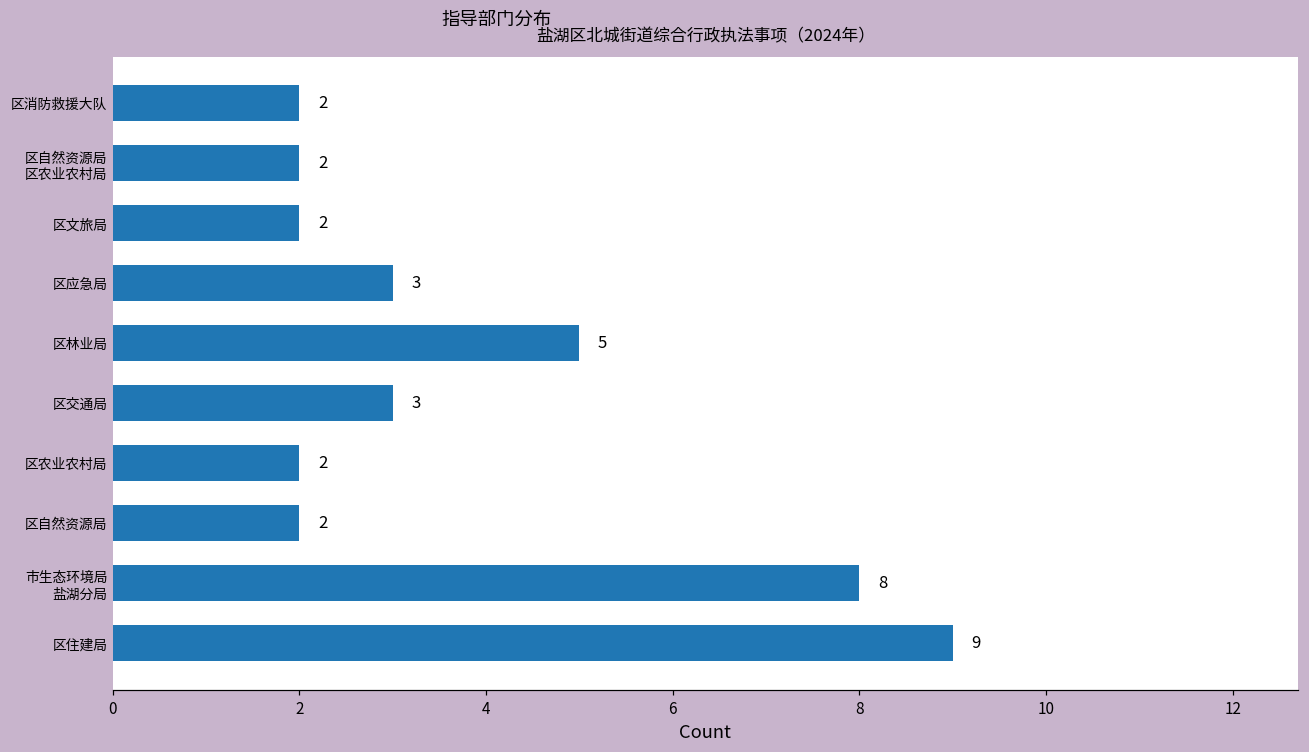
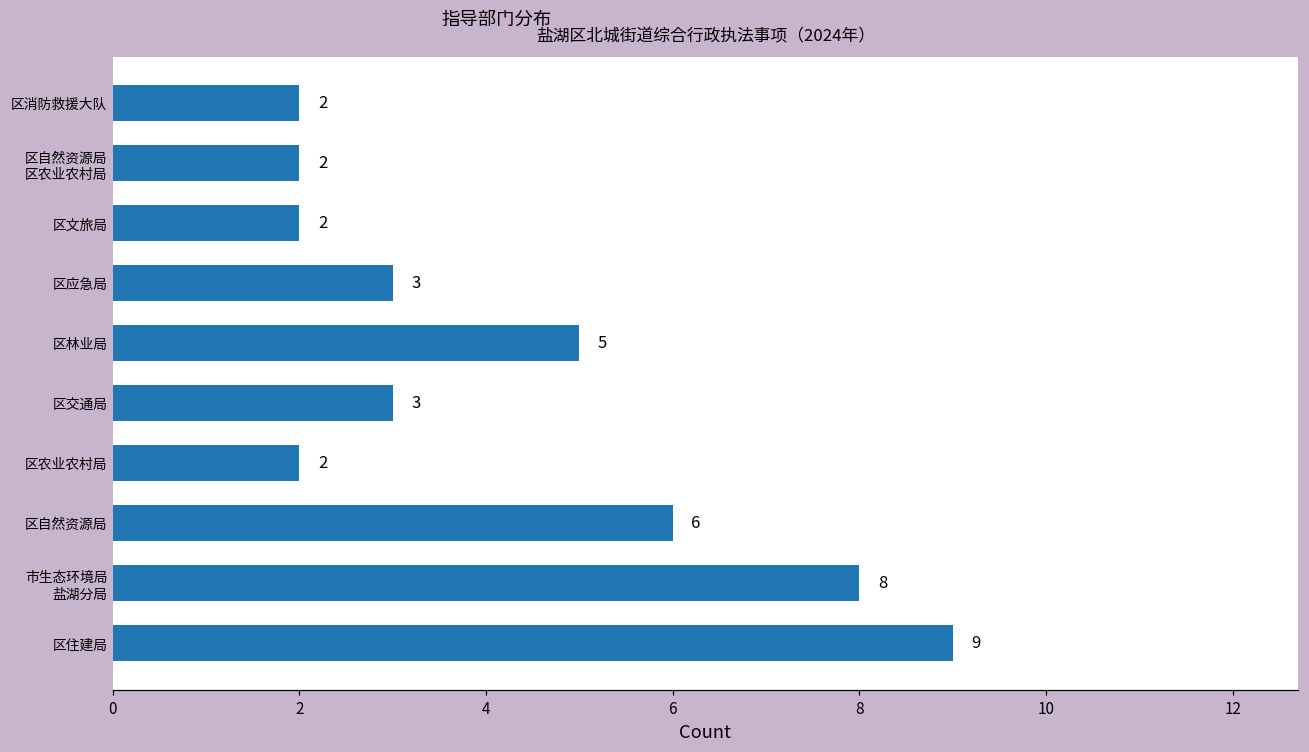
  {
    "区消防救援大队": 2,
    "区自然资源局 区农业农村局": 2,
    "区文旅局": 2,
    "区应急局": 3,
    "区林业局": 5,
    "区交通局": 3,
    "区农业农村局": 2,
-   "区自然资源局": 2,
+   "区自然资源局": 6,
    "市生态环境局 盐湖分局": 8,
    "区住建局": 9
  }
